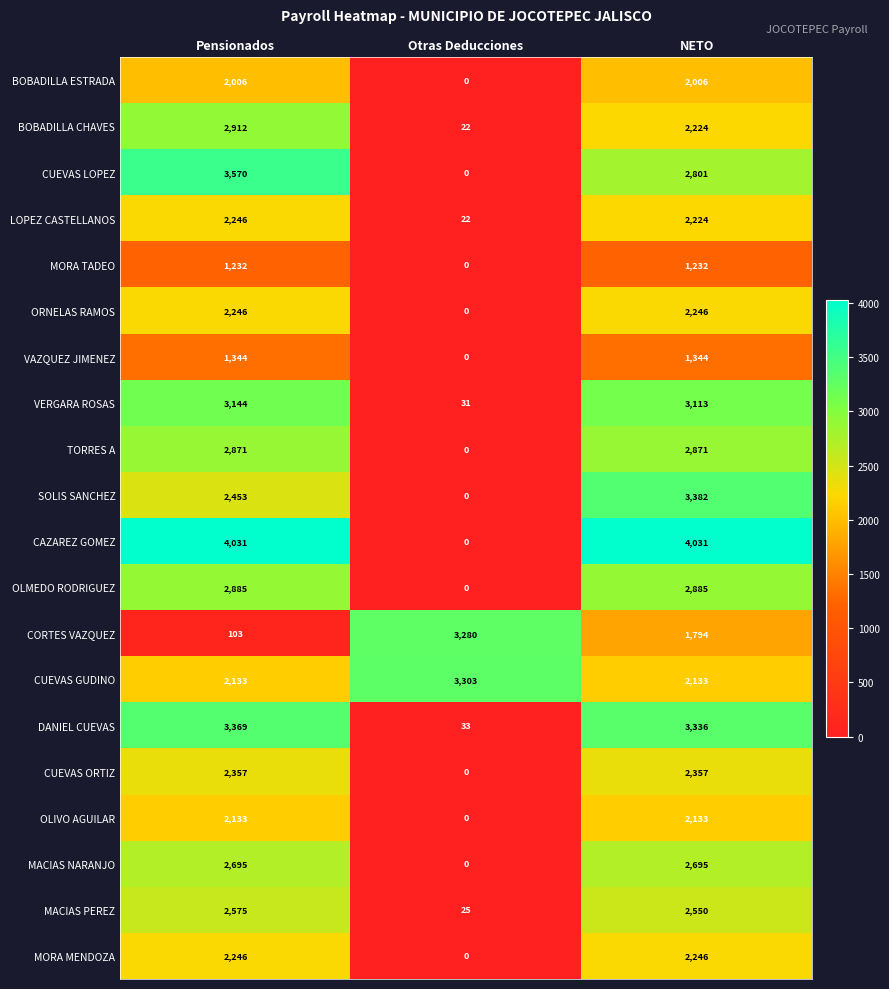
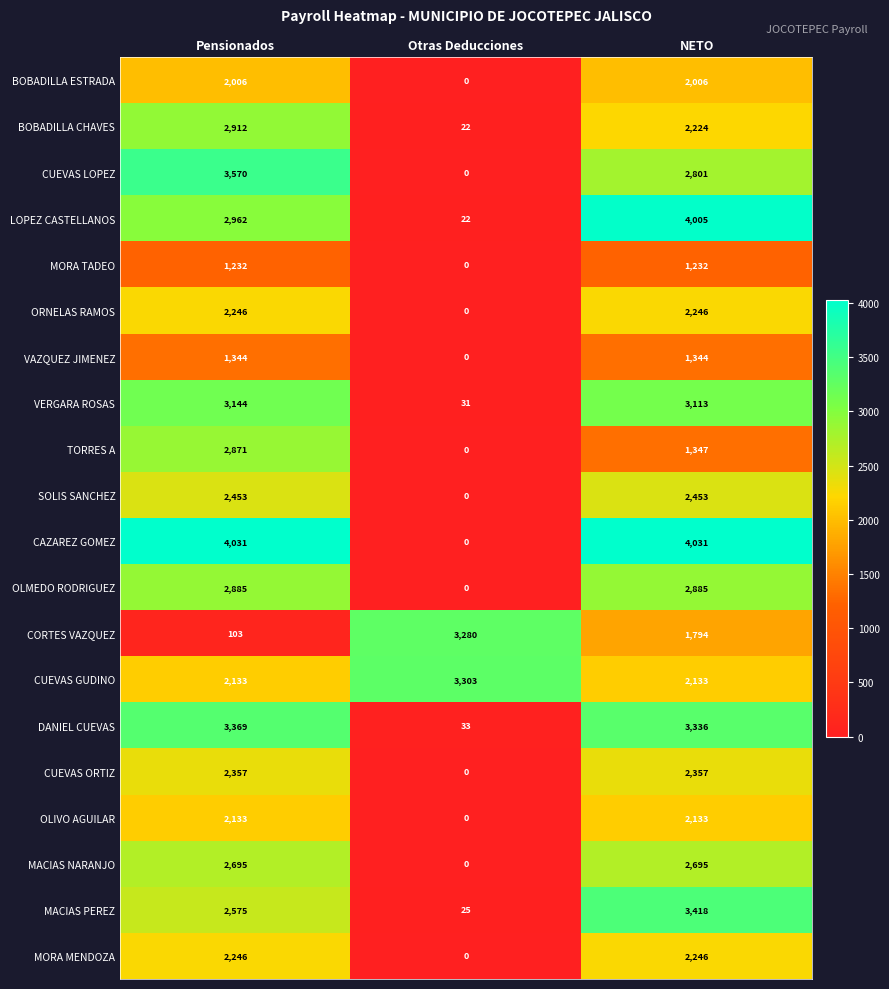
  {
    "BOBADILLA ESTRADA": {
      "Pensionados": "2,006",
      "Otras Deducciones": "0",
      "NETO": "2,006"
    },
    "BOBADILLA CHAVES": {
      "Pensionados": "2,912",
      "Otras Deducciones": "22",
      "NETO": "2,224"
    },
    "CUEVAS LOPEZ": {
      "Pensionados": "3,570",
      "Otras Deducciones": "0",
      "NETO": "2,801"
    },
    "LOPEZ CASTELLANOS": {
-     "Pensionados": "2,246",
+     "Pensionados": "2,962",
      "Otras Deducciones": "22",
-     "NETO": "2,224"
+     "NETO": "4,005"
    },
    "MORA TADEO": {
      "Pensionados": "1,232",
      "Otras Deducciones": "0",
      "NETO": "1,232"
    },
    "ORNELAS RAMOS": {
      "Pensionados": "2,246",
      "Otras Deducciones": "0",
      "NETO": "2,246"
    },
    "VAZQUEZ JIMENEZ": {
      "Pensionados": "1,344",
      "Otras Deducciones": "0",
      "NETO": "1,344"
    },
    "VERGARA ROSAS": {
      "Pensionados": "3,144",
      "Otras Deducciones": "31",
      "NETO": "3,113"
    },
    "TORRES A": {
      "Pensionados": "2,871",
      "Otras Deducciones": "0",
-     "NETO": "2,871"
+     "NETO": "1,347"
    },
    "SOLIS SANCHEZ": {
      "Pensionados": "2,453",
      "Otras Deducciones": "0",
-     "NETO": "3,382"
+     "NETO": "2,453"
    },
    "CAZAREZ GOMEZ": {
      "Pensionados": "4,031",
      "Otras Deducciones": "0",
      "NETO": "4,031"
    },
    "OLMEDO RODRIGUEZ": {
      "Pensionados": "2,885",
      "Otras Deducciones": "0",
      "NETO": "2,885"
    },
    "CORTES VAZQUEZ": {
      "Pensionados": "103",
      "Otras Deducciones": "3,280",
      "NETO": "1,794"
    },
    "CUEVAS GUDINO": {
      "Pensionados": "2,133",
      "Otras Deducciones": "3,303",
      "NETO": "2,133"
    },
    "DANIEL CUEVAS": {
      "Pensionados": "3,369",
      "Otras Deducciones": "33",
      "NETO": "3,336"
    },
    "CUEVAS ORTIZ": {
      "Pensionados": "2,357",
      "Otras Deducciones": "0",
      "NETO": "2,357"
    },
    "OLIVO AGUILAR": {
      "Pensionados": "2,133",
      "Otras Deducciones": "0",
      "NETO": "2,133"
    },
    "MACIAS NARANJO": {
      "Pensionados": "2,695",
      "Otras Deducciones": "0",
      "NETO": "2,695"
    },
    "MACIAS PEREZ": {
      "Pensionados": "2,575",
      "Otras Deducciones": "25",
-     "NETO": "2,550"
+     "NETO": "3,418"
    },
    "MORA MENDOZA": {
      "Pensionados": "2,246",
      "Otras Deducciones": "0",
      "NETO": "2,246"
    }
  }
